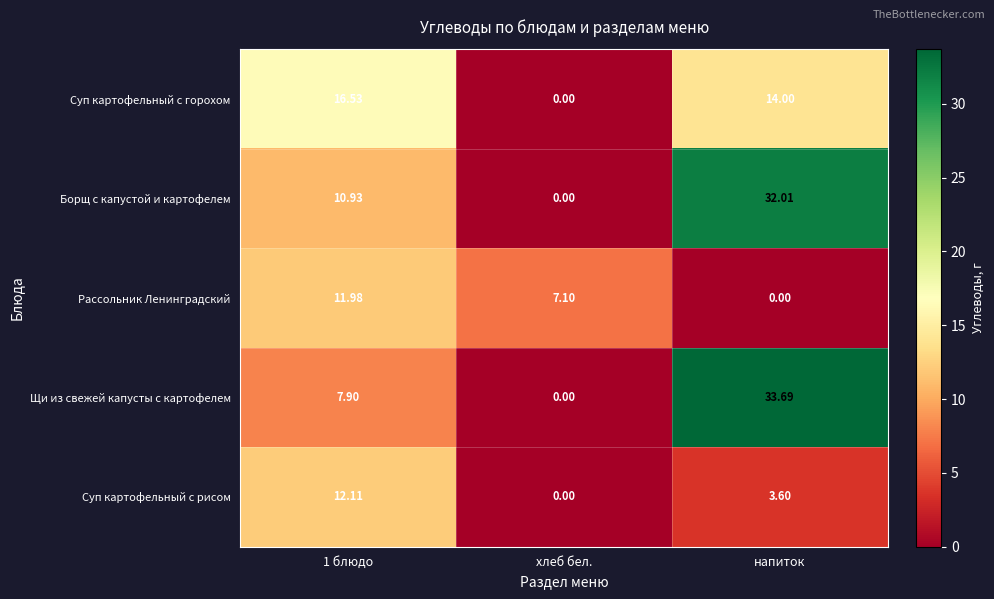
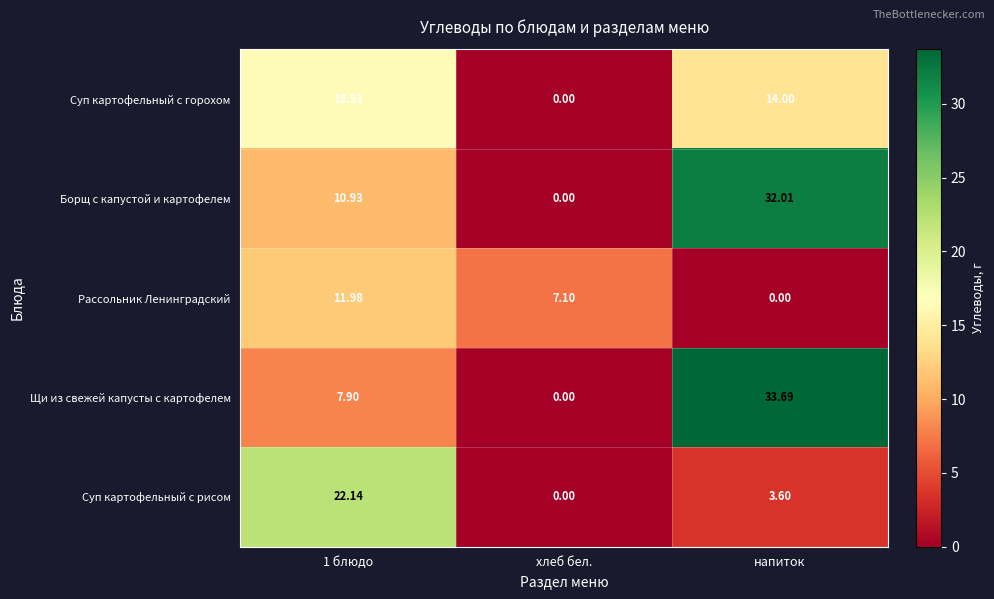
  {
    "Суп картофельный с горохом": {
      "1 блюдо": 16.53,
      "хлеб бел.": 0.00,
      "напиток": 14.00
    },
    "Борщ с капустой и картофелем": {
      "1 блюдо": 10.93,
      "хлеб бел.": 0.00,
      "напиток": 32.01
    },
    "Рассольник Ленинградский": {
      "1 блюдо": 11.98,
      "хлеб бел.": 7.10,
      "напиток": 0.00
    },
    "Щи из свежей капусты с картофелем": {
      "1 блюдо": 7.90,
      "хлеб бел.": 0.00,
      "напиток": 33.69
    },
    "Суп картофельный с рисом": {
-     "1 блюдо": 12.11,
+     "1 блюдо": 22.14,
      "хлеб бел.": 0.00,
      "напиток": 3.60
    }
  }
